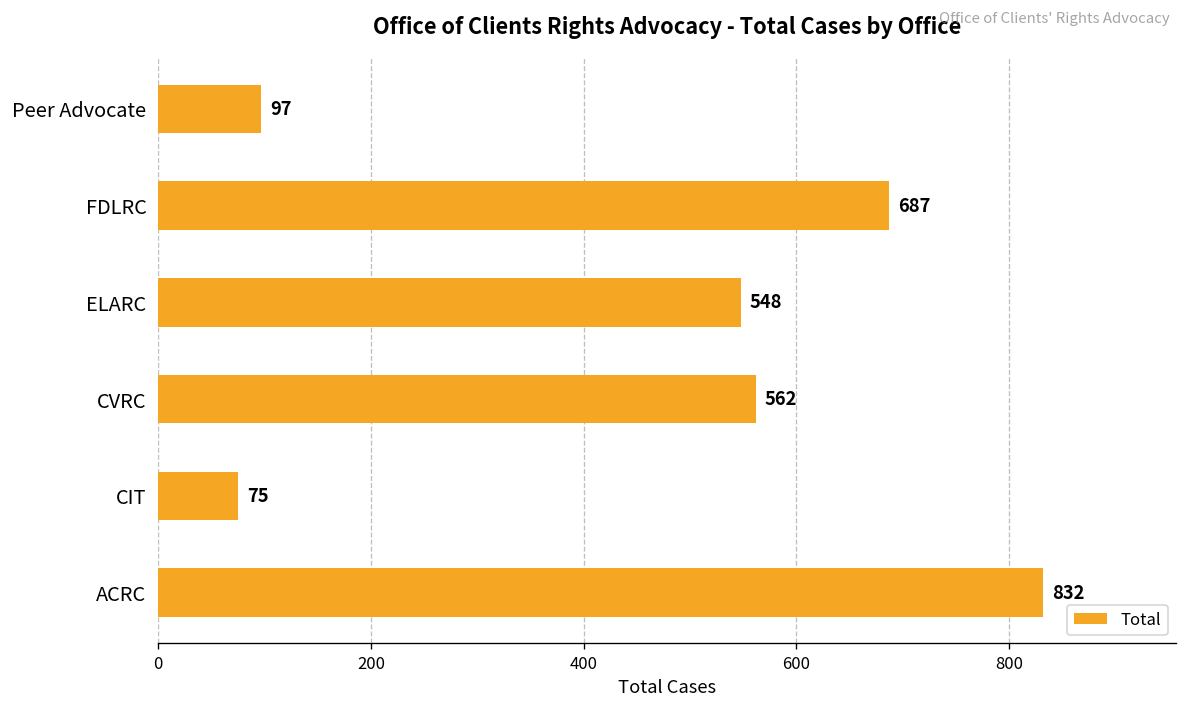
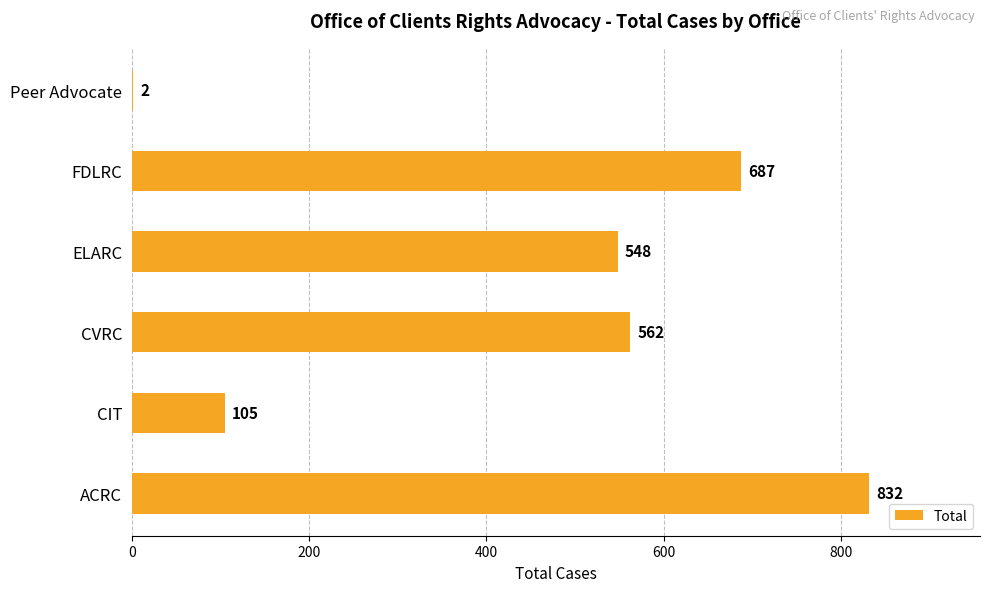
  {
-   "Peer Advocate": 97,
+   "Peer Advocate": 2,
    "FDLRC": 687,
    "ELARC": 548,
    "CVRC": 562,
-   "CIT": 75,
+   "CIT": 105,
    "ACRC": 832
  }
